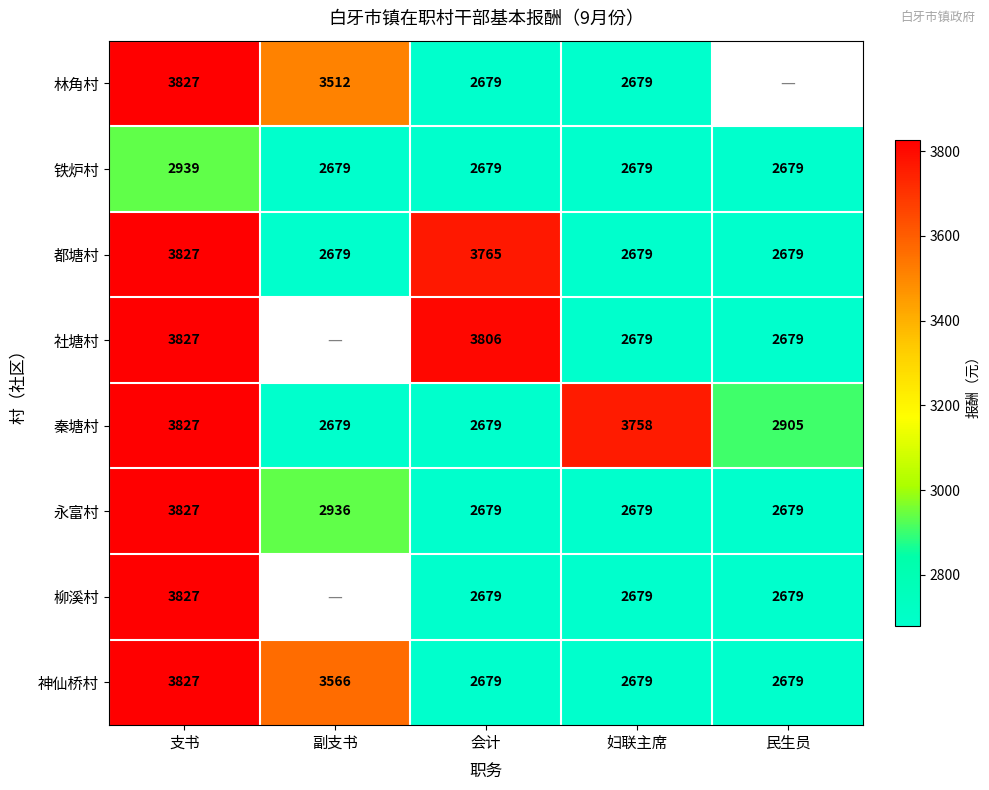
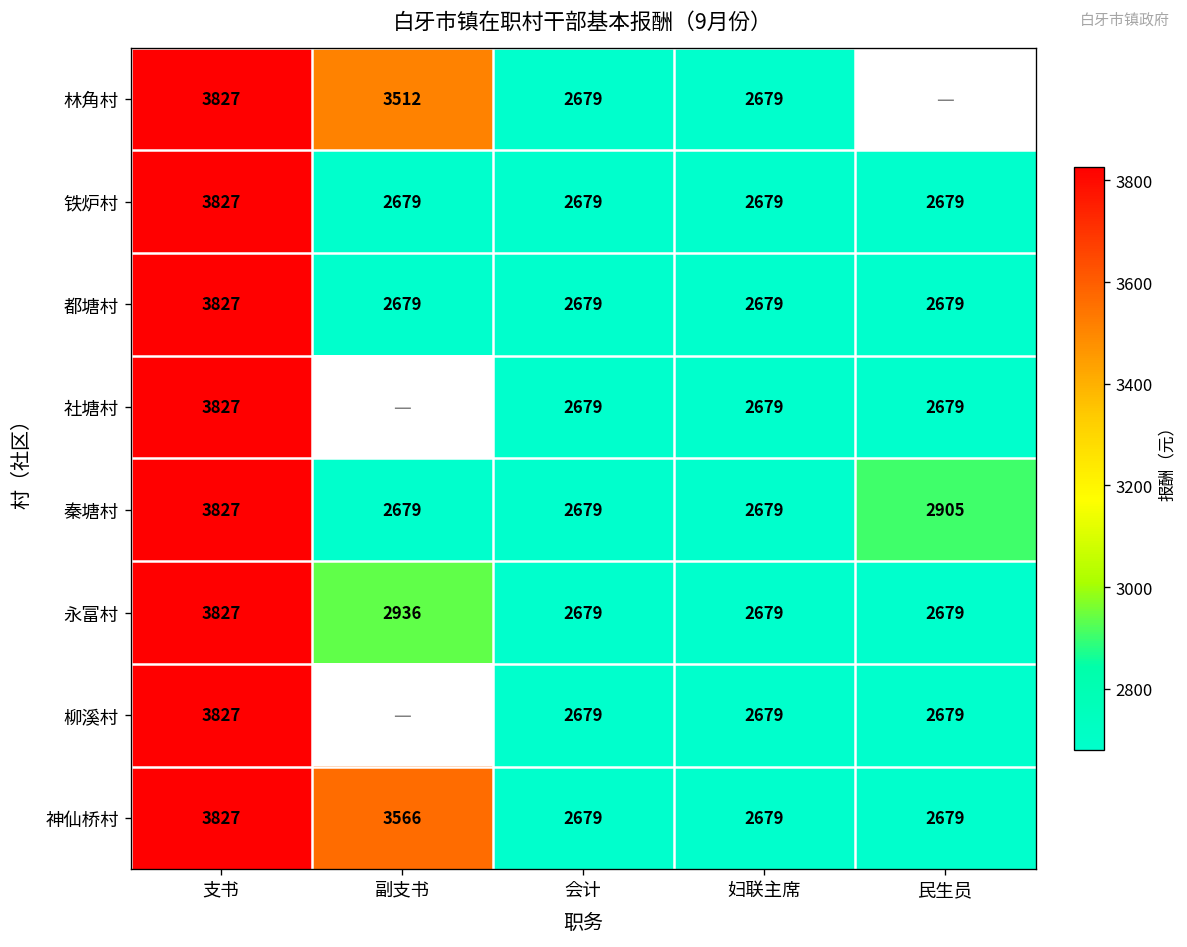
  {
    "林角村": {
      "支书": 3827,
      "副支书": 3512,
      "会计": 2679,
      "妇联主席": 2679
    },
    "铁炉村": {
-     "支书": 2939,
+     "支书": 3827,
      "副支书": 2679,
      "会计": 2679,
      "妇联主席": 2679,
      "民生员": 2679
    },
    "都塘村": {
      "支书": 3827,
      "副支书": 2679,
-     "会计": 3765,
+     "会计": 2679,
      "妇联主席": 2679,
      "民生员": 2679
    },
    "社塘村": {
      "支书": 3827,
-     "会计": 3806,
+     "会计": 2679,
      "妇联主席": 2679,
      "民生员": 2679
    },
    "秦塘村": {
      "支书": 3827,
      "副支书": 2679,
      "会计": 2679,
-     "妇联主席": 3758,
+     "妇联主席": 2679,
      "民生员": 2905
    },
    "永富村": {
      "支书": 3827,
      "副支书": 2936,
      "会计": 2679,
      "妇联主席": 2679,
      "民生员": 2679
    },
    "柳溪村": {
      "支书": 3827,
      "会计": 2679,
      "妇联主席": 2679,
      "民生员": 2679
    },
    "神仙桥村": {
      "支书": 3827,
      "副支书": 3566,
      "会计": 2679,
      "妇联主席": 2679,
      "民生员": 2679
    }
  }
